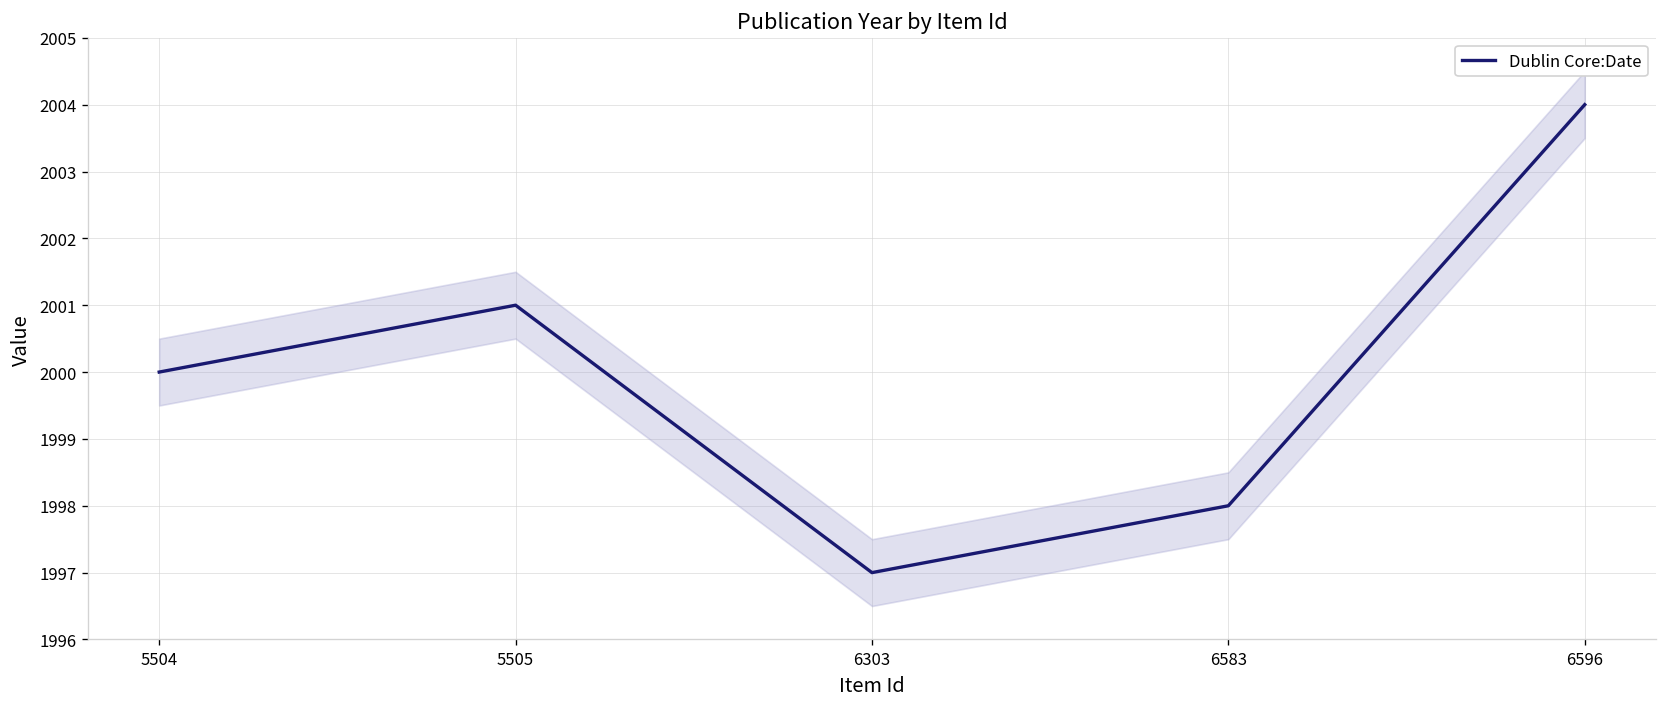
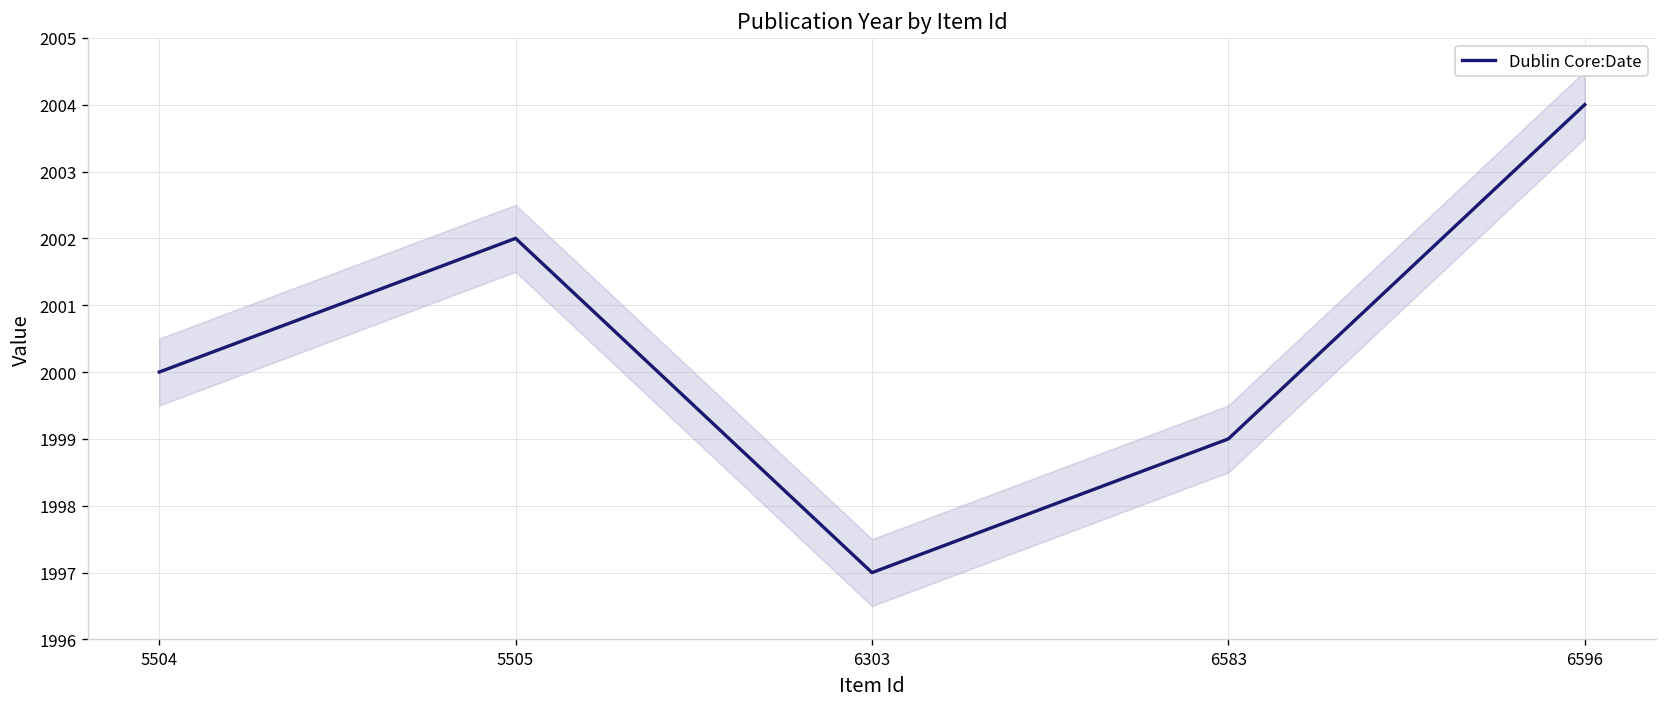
  {
    "Dublin Core:Date": {
      "5504": 2000,
-     "5505": 2001,
+     "5505": 2002,
      "6303": 1997,
-     "6583": 1998,
+     "6583": 1999,
      "6596": 2004
    }
  }
